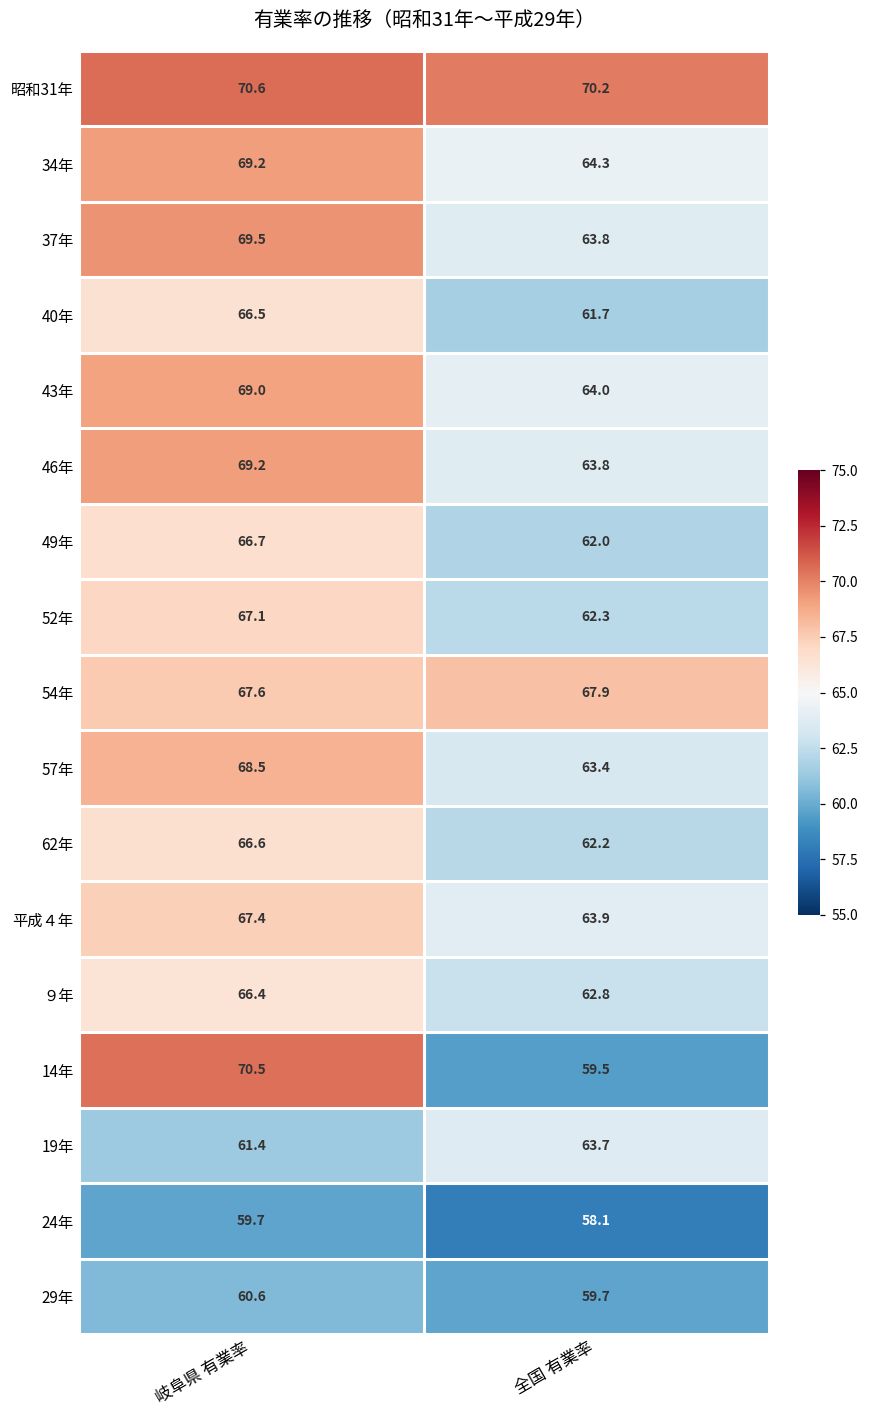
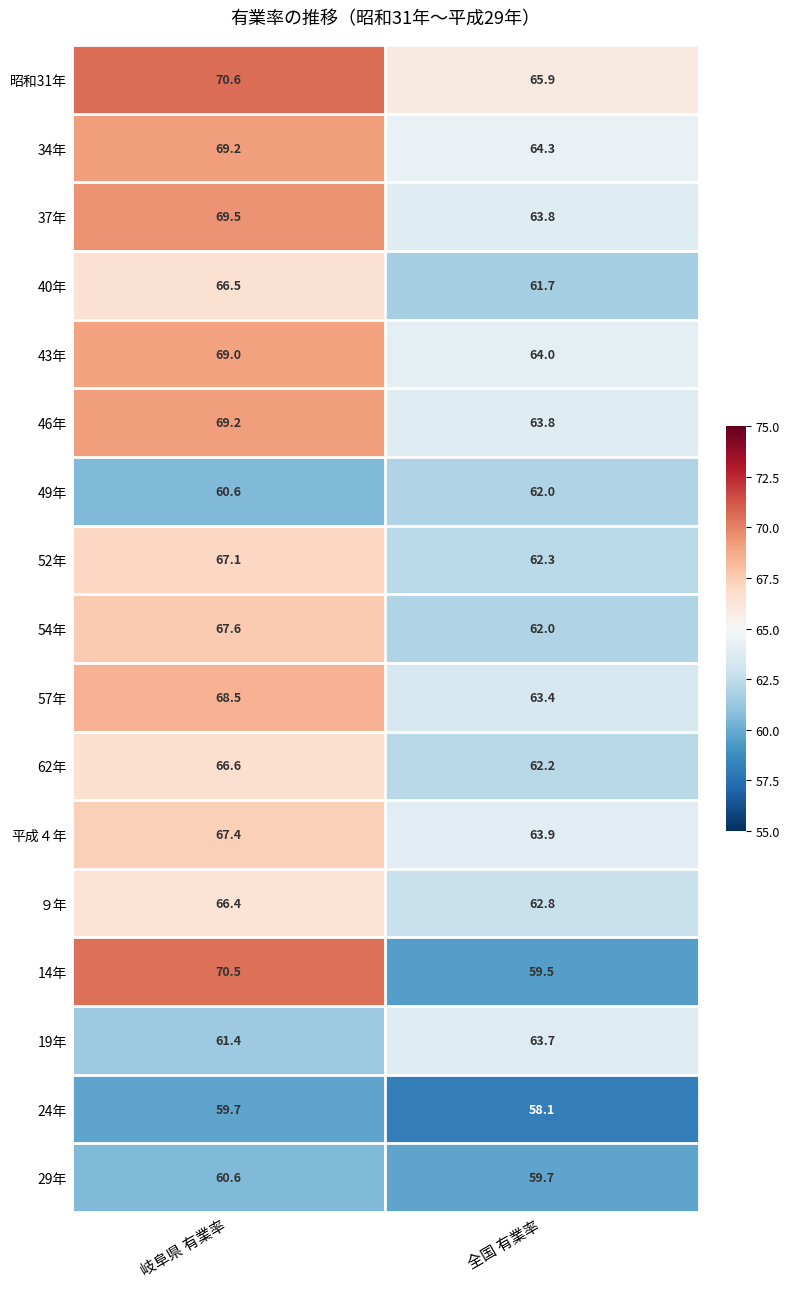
  {
    "昭和31年": {
      "岐阜県 有業率": 70.6,
-     "全国 有業率": 70.2
+     "全国 有業率": 65.9
    },
    "34年": {
      "岐阜県 有業率": 69.2,
      "全国 有業率": 64.3
    },
    "37年": {
      "岐阜県 有業率": 69.5,
      "全国 有業率": 63.8
    },
    "40年": {
      "岐阜県 有業率": 66.5,
      "全国 有業率": 61.7
    },
    "43年": {
      "岐阜県 有業率": 69.0,
      "全国 有業率": 64.0
    },
    "46年": {
      "岐阜県 有業率": 69.2,
      "全国 有業率": 63.8
    },
    "49年": {
-     "岐阜県 有業率": 66.7,
+     "岐阜県 有業率": 60.6,
      "全国 有業率": 62.0
    },
    "52年": {
      "岐阜県 有業率": 67.1,
      "全国 有業率": 62.3
    },
    "54年": {
      "岐阜県 有業率": 67.6,
-     "全国 有業率": 67.9
+     "全国 有業率": 62.0
    },
    "57年": {
      "岐阜県 有業率": 68.5,
      "全国 有業率": 63.4
    },
    "62年": {
      "岐阜県 有業率": 66.6,
      "全国 有業率": 62.2
    },
    "平成４年": {
      "岐阜県 有業率": 67.4,
      "全国 有業率": 63.9
    },
    "９年": {
      "岐阜県 有業率": 66.4,
      "全国 有業率": 62.8
    },
    "14年": {
      "岐阜県 有業率": 70.5,
      "全国 有業率": 59.5
    },
    "19年": {
      "岐阜県 有業率": 61.4,
      "全国 有業率": 63.7
    },
    "24年": {
      "岐阜県 有業率": 59.7,
      "全国 有業率": 58.1
    },
    "29年": {
      "岐阜県 有業率": 60.6,
      "全国 有業率": 59.7
    }
  }
